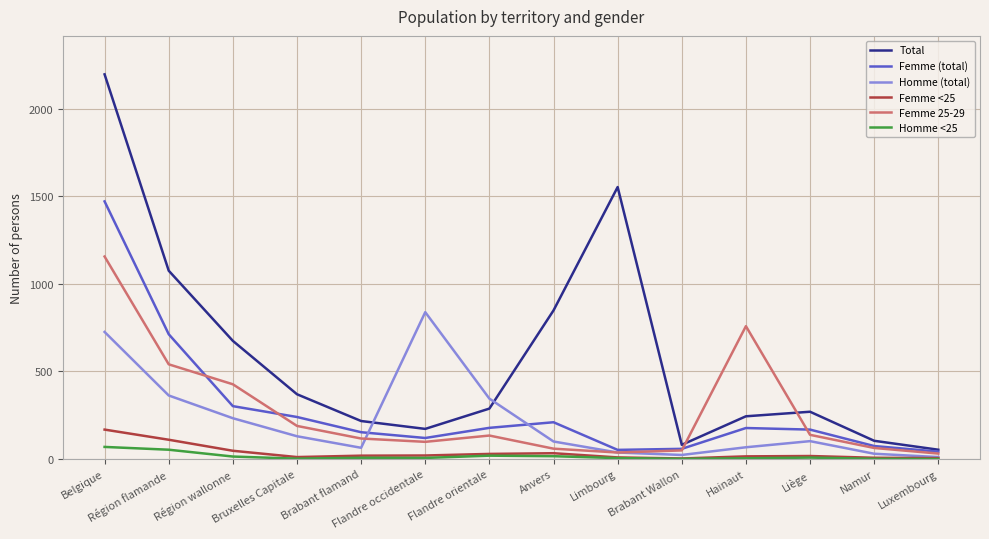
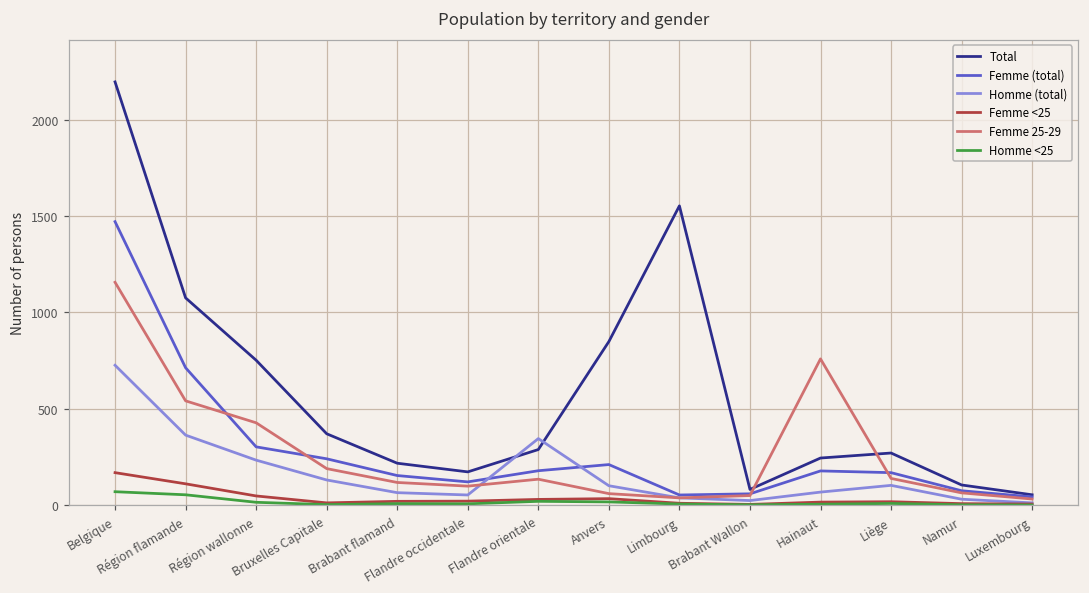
  {
    "Total": {
      "Belgique": 2200,
      "Région flamande": 1080,
-     "Région wallonne": 680,
+     "Région wallonne": 750,
      "Bruxelles Capitale": 370,
      "Brabant flamand": 220,
      "Flandre occidentale": 170,
      "Flandre orientale": 290,
      "Anvers": 850,
      "Limbourg": 1550,
      "Brabant Wallon": 80,
      "Hainaut": 240,
      "Liège": 270,
      "Namur": 100
    },
    "Femme (total)": {
      "Belgique": 1470,
      "Région flamande": 710,
      "Région wallonne": 300,
      "Bruxelles Capitale": 240,
      "Brabant flamand": 150,
      "Flandre occidentale": 120,
      "Flandre orientale": 180,
      "Anvers": 210,
      "Limbourg": 50,
      "Hainaut": 180,
      "Liège": 170
    },
    "Homme (total)": {
      "Belgique": 730,
      "Région flamande": 360,
      "Région wallonne": 230,
      "Bruxelles Capitale": 130,
      "Brabant flamand": 60,
-     "Flandre occidentale": 840,
+     "Flandre occidentale": 50,
      "Flandre orientale": 350,
      "Anvers": 100,
      "Brabant Wallon": 20,
      "Hainaut": 70,
      "Liège": 100,
      "Namur": 30
    },
    "Femme <25": {
      "Belgique": 170,
      "Région flamande": 110,
      "Région wallonne": 50,
      "Anvers": 30
    },
    "Femme 25-29": {
      "Belgique": 1160,
      "Région flamande": 540,
      "Région wallonne": 430,
      "Bruxelles Capitale": 190,
      "Brabant flamand": 120,
      "Flandre occidentale": 100,
      "Flandre orientale": 130,
      "Anvers": 60,
      "Hainaut": 760,
      "Liège": 140
    },
    "Homme <25": {
      "Belgique": 70,
      "Région flamande": 50,
      "Région wallonne": 10,
      "Anvers": 20
    }
  }
